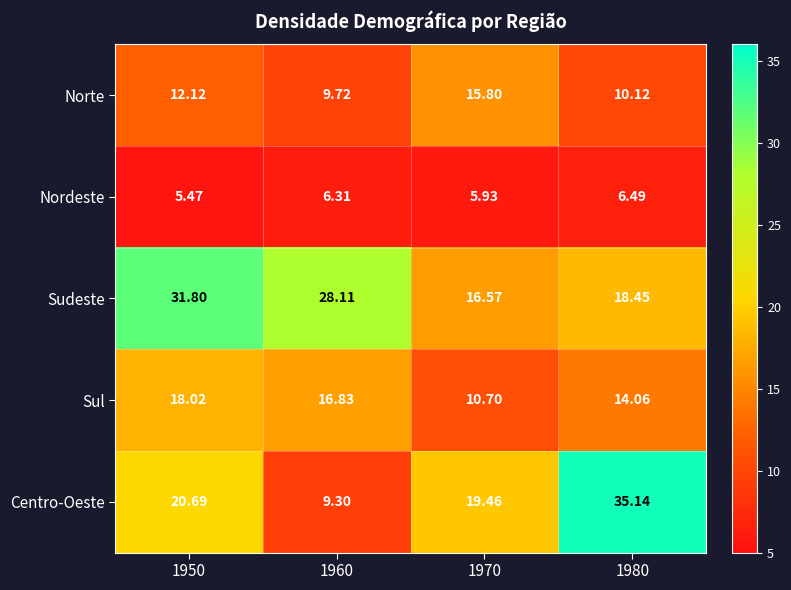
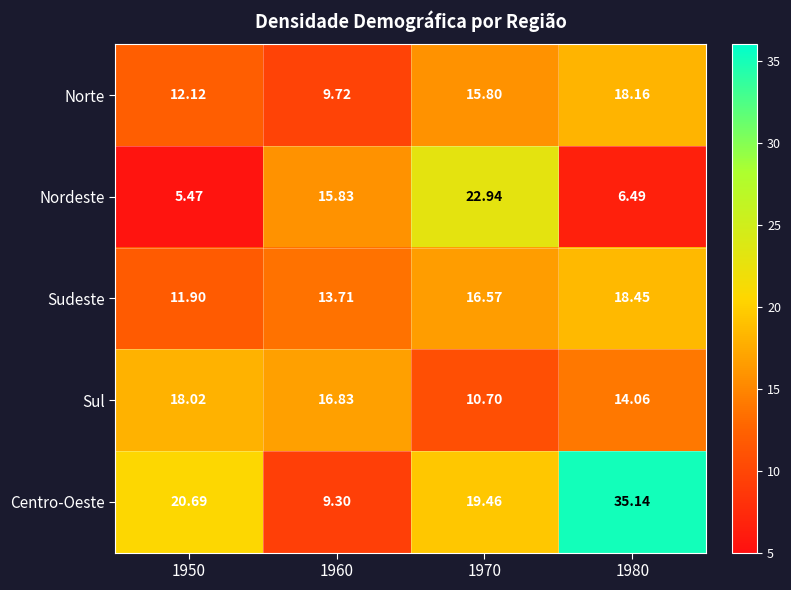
  {
    "Norte": {
      "1950": 12.12,
      "1960": 9.72,
      "1970": 15.80,
-     "1980": 10.12
+     "1980": 18.16
    },
    "Nordeste": {
      "1950": 5.47,
-     "1960": 6.31,
-     "1970": 5.93,
+     "1960": 15.83,
+     "1970": 22.94,
      "1980": 6.49
    },
    "Sudeste": {
-     "1950": 31.80,
-     "1960": 28.11,
+     "1950": 11.90,
+     "1960": 13.71,
      "1970": 16.57,
      "1980": 18.45
    },
    "Sul": {
      "1950": 18.02,
      "1960": 16.83,
      "1970": 10.70,
      "1980": 14.06
    },
    "Centro-Oeste": {
      "1950": 20.69,
      "1960": 9.30,
      "1970": 19.46,
      "1980": 35.14
    }
  }
